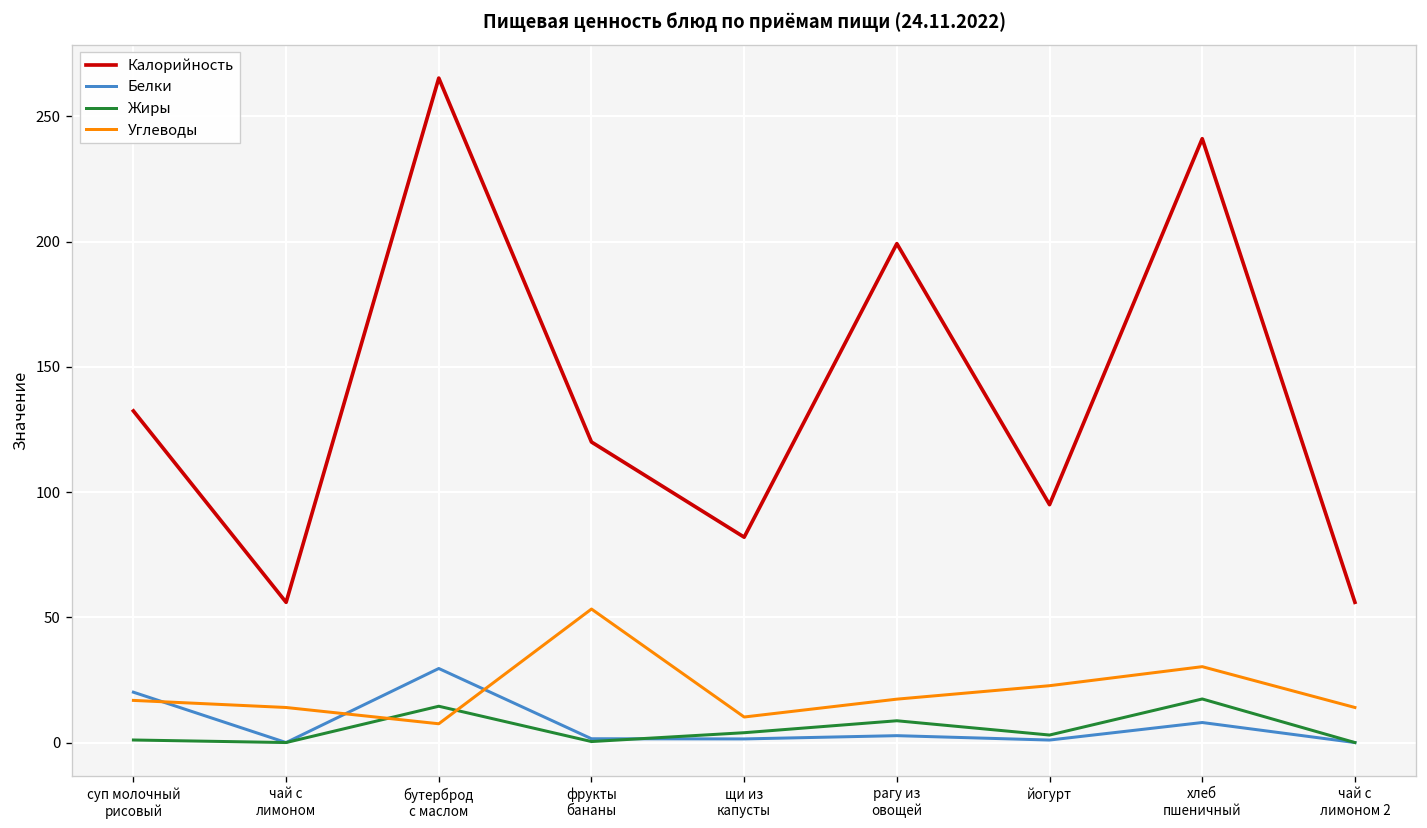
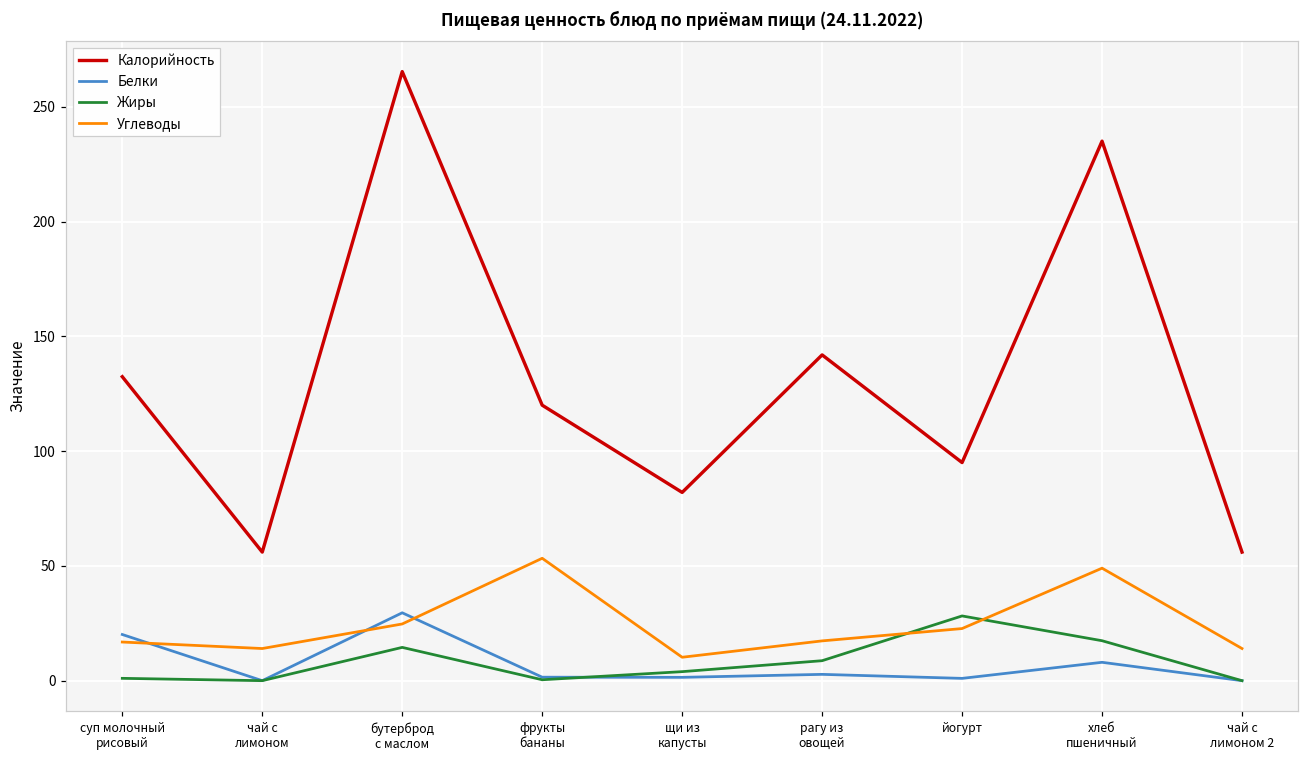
  {
    "Калорийность": {
      "суп молочный рисовый": 132,
      "чай с лимоном": 56,
      "бутерброд с маслом": 265,
      "фрукты бананы": 120,
      "щи из капусты": 82,
-     "рагу из овощей": 199,
+     "рагу из овощей": 142,
      "йогурт": 95,
-     "хлеб пшеничный": 241,
+     "хлеб пшеничный": 235,
      "чай с лимоном 2": 56
    },
    "Белки": {
      "суп молочный рисовый": 20,
      "бутерброд с маслом": 30,
      "щи из капусты": 1,
      "рагу из овощей": 3,
      "йогурт": 1,
      "хлеб пшеничный": 8
    },
    "Жиры": {
      "суп молочный рисовый": 1,
      "бутерброд с маслом": 15,
      "щи из капусты": 4,
      "рагу из овощей": 9,
-     "йогурт": 3,
+     "йогурт": 28,
      "хлеб пшеничный": 17
    },
    "Углеводы": {
      "суп молочный рисовый": 17,
      "чай с лимоном": 14,
-     "бутерброд с маслом": 8,
+     "бутерброд с маслом": 25,
      "фрукты бананы": 53,
      "щи из капусты": 10,
      "рагу из овощей": 17,
      "йогурт": 23,
-     "хлеб пшеничный": 30,
+     "хлеб пшеничный": 49,
      "чай с лимоном 2": 14
    }
  }
